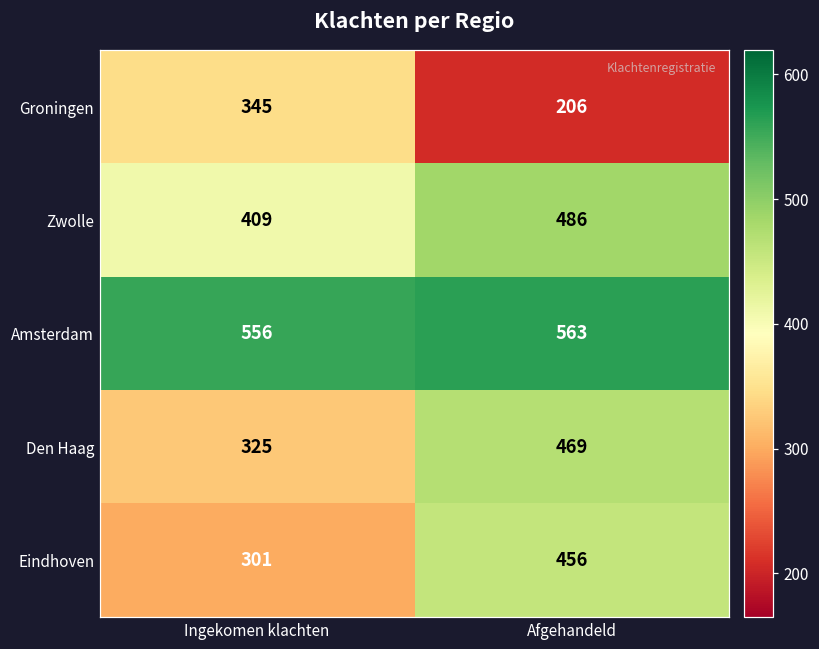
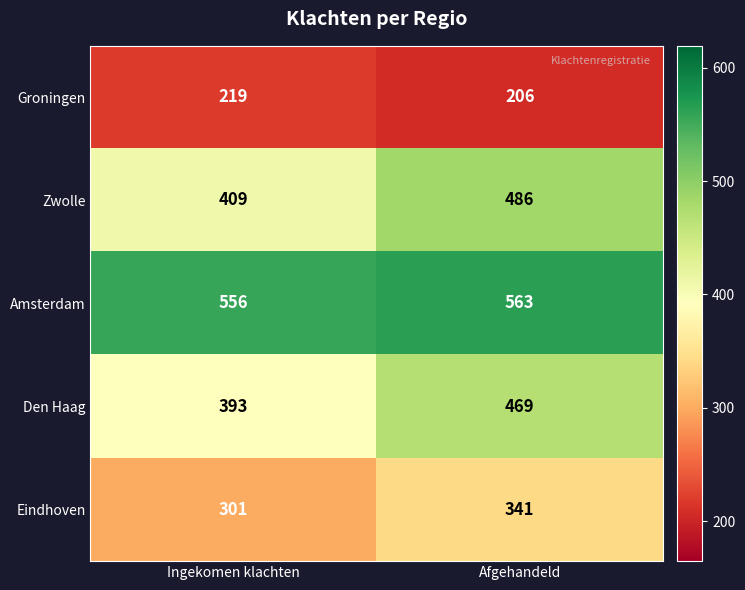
  {
    "Groningen": {
-     "Ingekomen klachten": 345
+     "Ingekomen klachten": 219
    },
    "Zwolle": {
      "Ingekomen klachten": 409,
      "Afgehandeld": 486
    },
    "Amsterdam": {
      "Ingekomen klachten": 556,
      "Afgehandeld": 563
    },
    "Den Haag": {
-     "Ingekomen klachten": 325,
+     "Ingekomen klachten": 393,
      "Afgehandeld": 469
    },
    "Eindhoven": {
      "Ingekomen klachten": 301,
-     "Afgehandeld": 456
+     "Afgehandeld": 341
    }
  }
